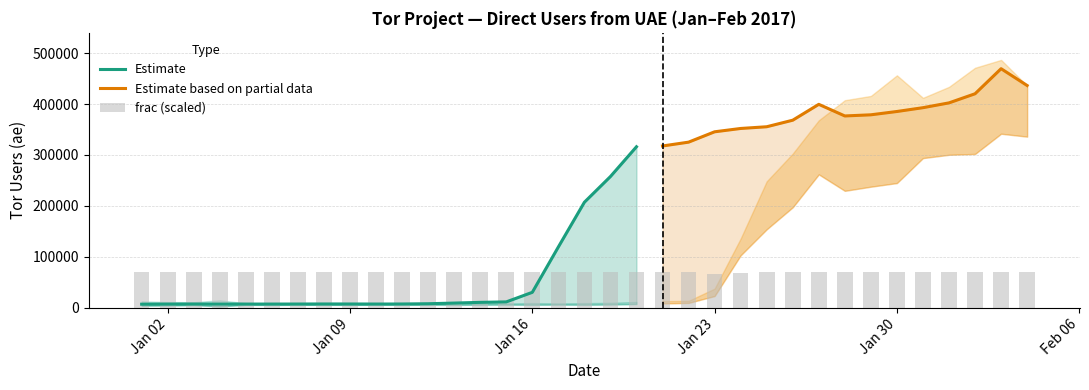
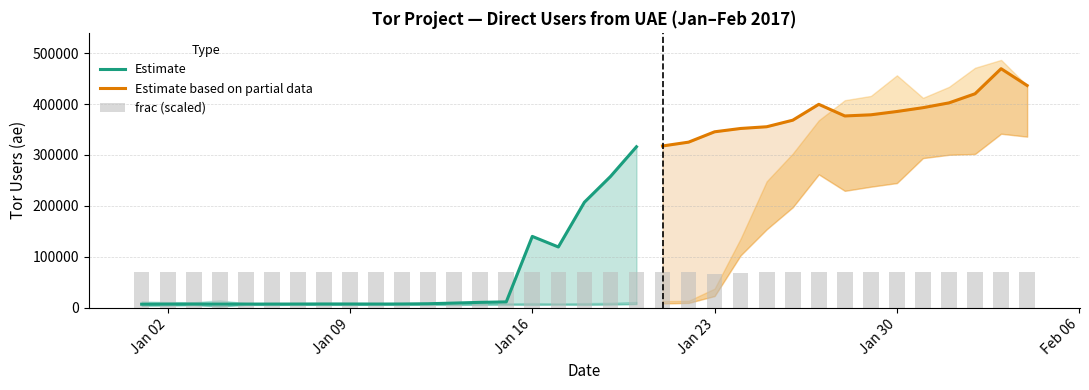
  {
    "Estimate": {
-     "Jan 16": 30000
+     "Jan 16": 140000
    }
  }
